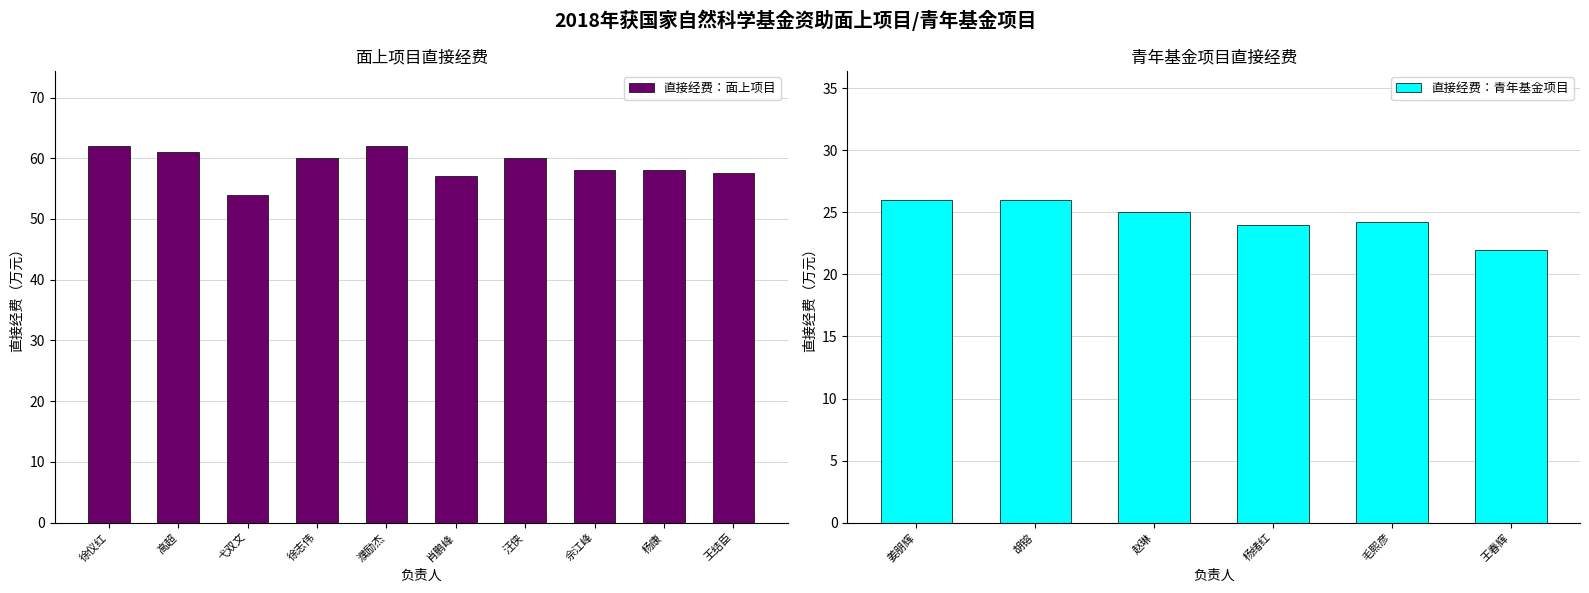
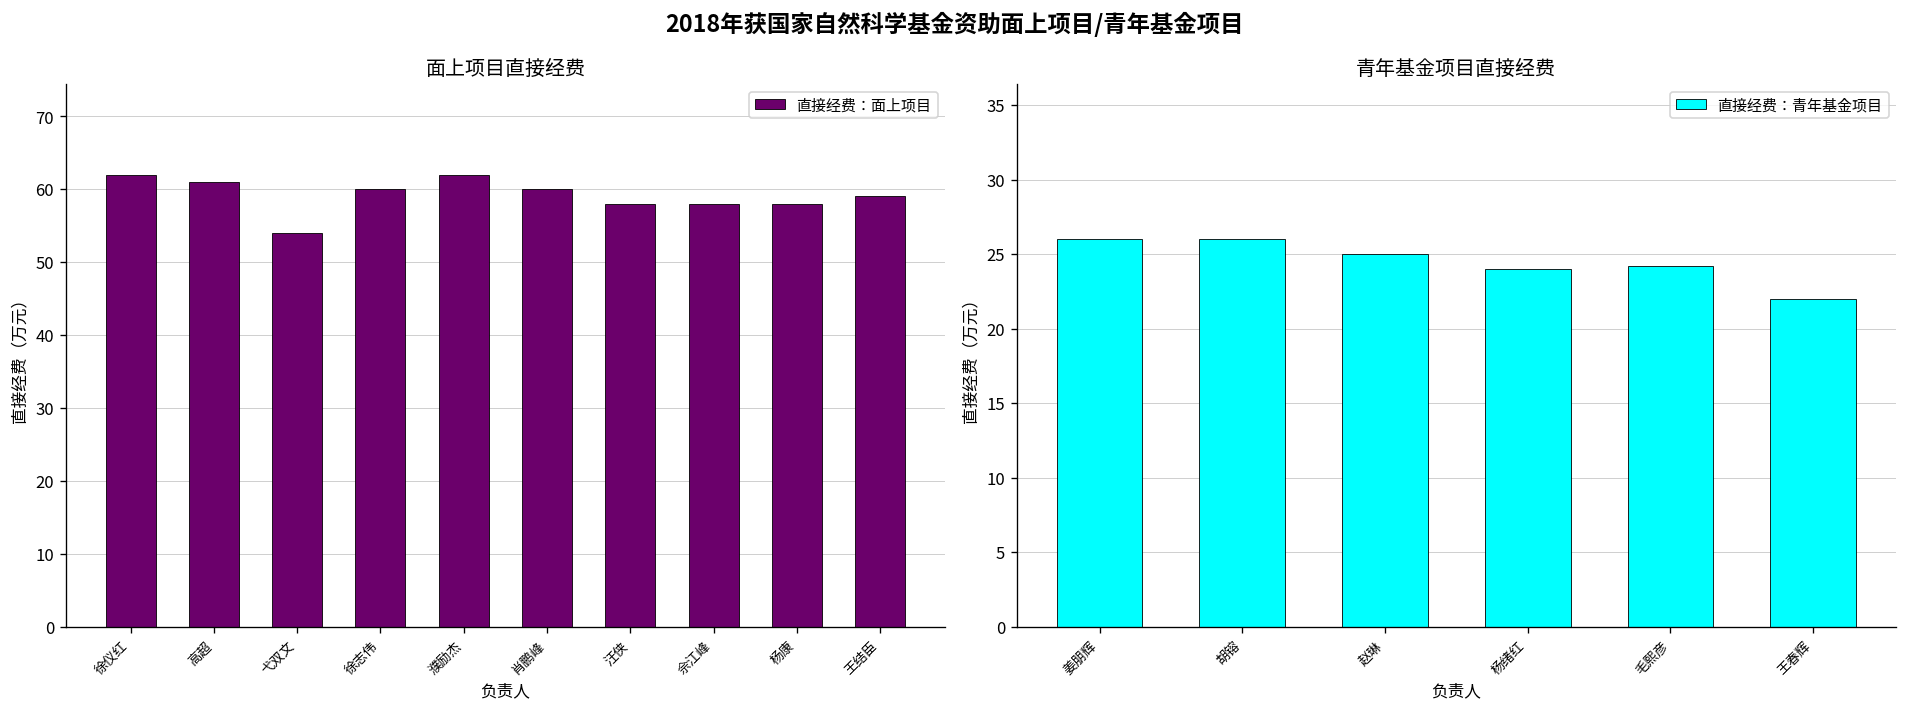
  {
    "面上项目直接经费": {
      "徐仪红": 62,
      "高超": 61,
      "弋双文": 54,
      "徐志伟": 60,
      "濮励杰": 62,
-     "肖鹏峰": 57,
-     "汪侠": 60,
+     "肖鹏峰": 60,
+     "汪侠": 58,
      "佘江峰": 58,
      "杨康": 58,
-     "王结臣": 58
+     "王结臣": 59
    },
    "青年基金项目直接经费": {
      "姜朋辉": 26.0,
      "胡镕": 26.0,
      "赵琳": 25.0,
      "杨绪红": 24.0,
      "毛熙彦": 24.2,
      "王春辉": 22.0
    }
  }
